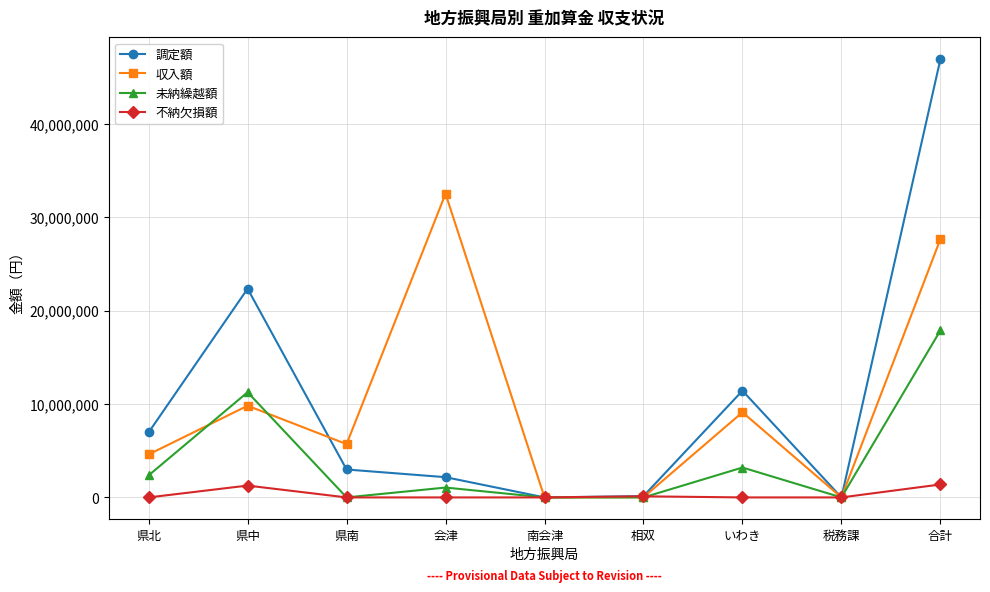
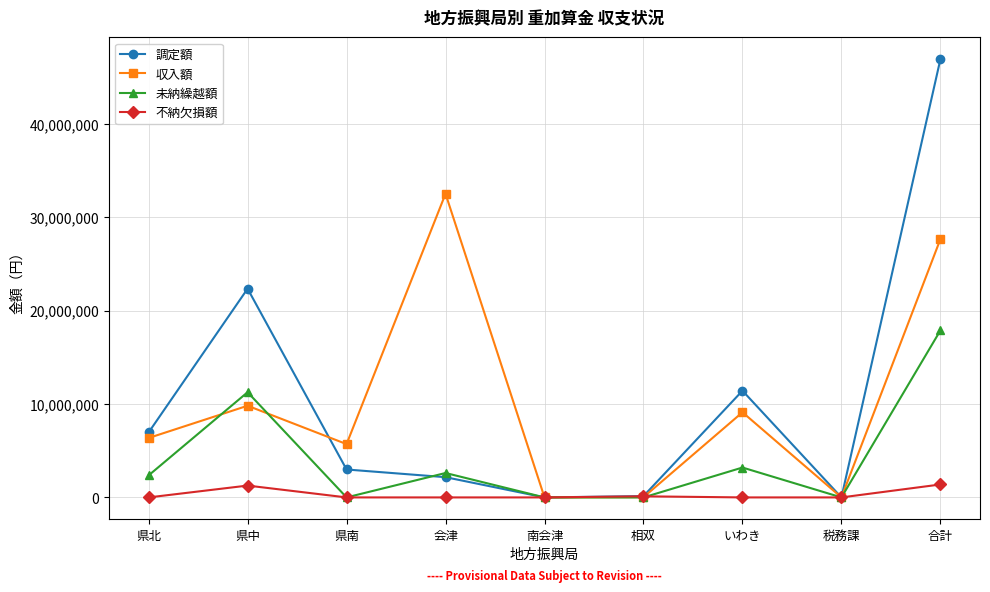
  {
    "調定額": {
      "県北": "7,000,000",
      "県中": "22,000,000",
      "県南": "3,000,000",
      "会津": "2,000,000",
      "いわき": "11,000,000",
      "合計": "47,000,000"
    },
    "収入額": {
-     "県北": "5,000,000",
+     "県北": "6,000,000",
      "県中": "10,000,000",
      "県南": "6,000,000",
      "会津": "33,000,000",
      "いわき": "9,000,000",
      "合計": "28,000,000"
    },
    "未納繰越額": {
      "県北": "2,000,000",
      "県中": "11,000,000",
-     "会津": "1,000,000",
+     "会津": "3,000,000",
      "いわき": "3,000,000",
      "合計": "18,000,000"
    },
    "不納欠損額": {
      "県北": "0",
      "県中": "1,000,000",
      "会津": "0",
      "いわき": "0",
      "合計": "1,000,000"
    }
  }
